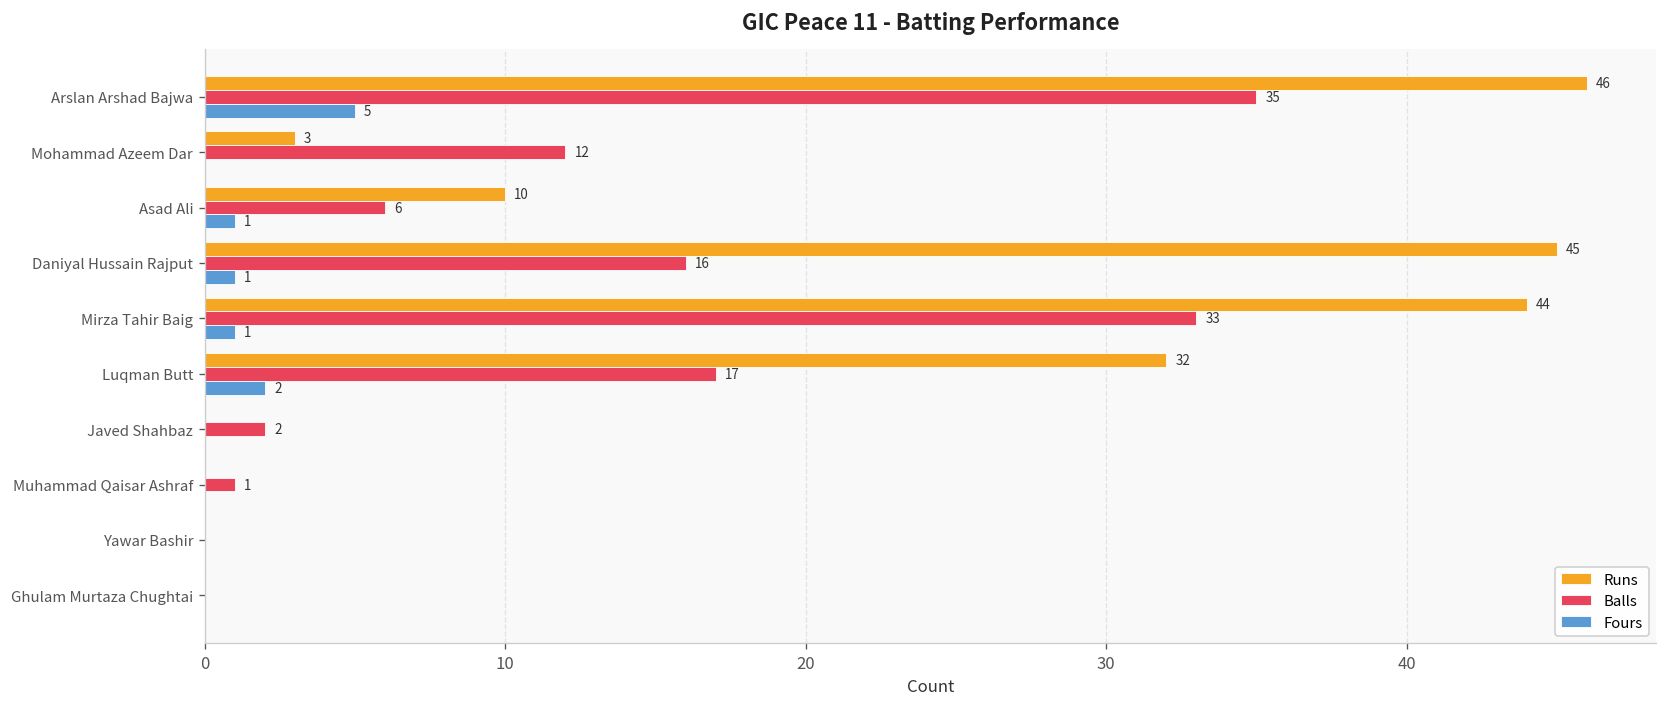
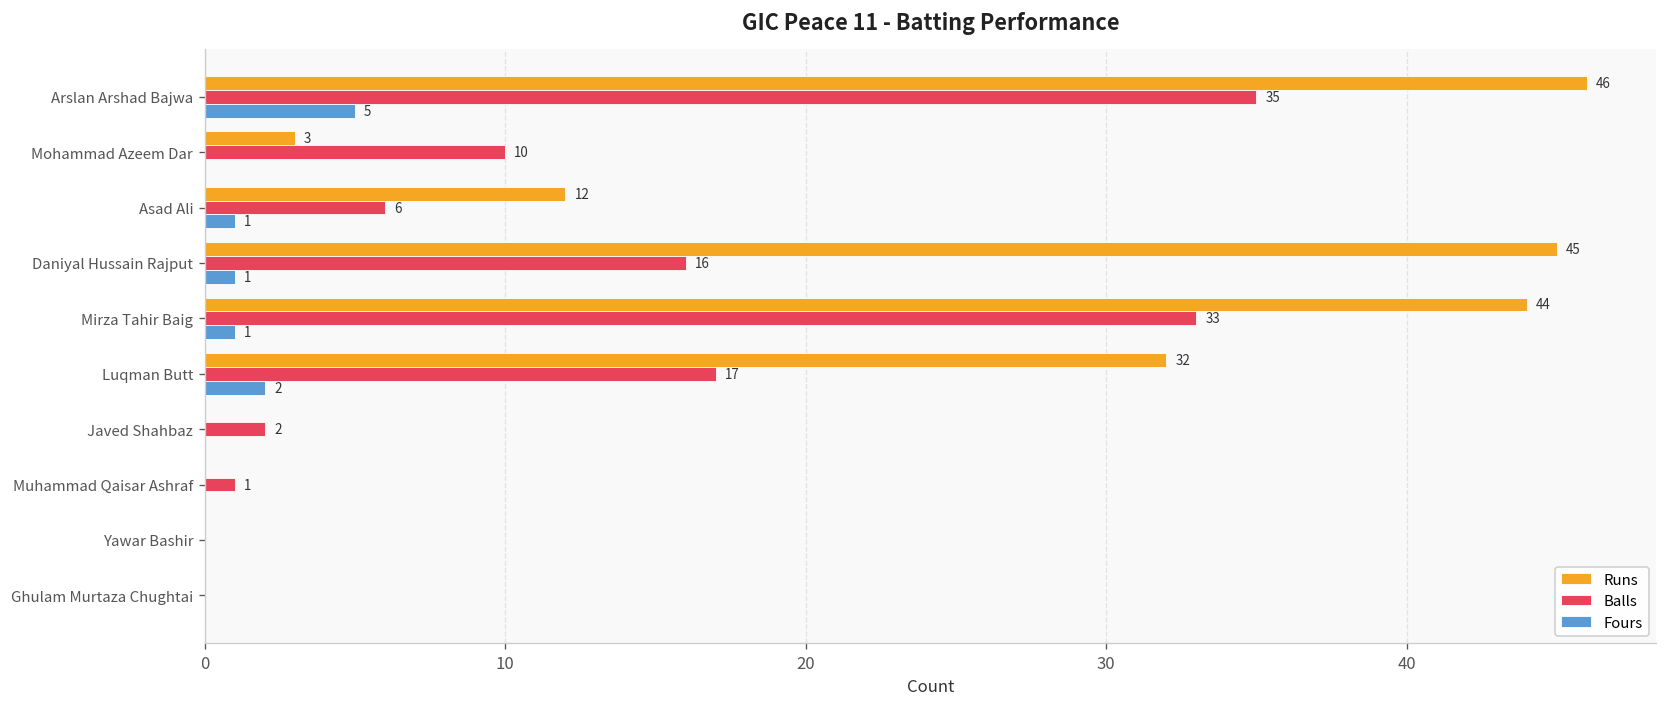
  {
    "Runs": {
      "Arslan Arshad Bajwa": 46,
      "Mohammad Azeem Dar": 3,
-     "Asad Ali": 10,
+     "Asad Ali": 12,
      "Daniyal Hussain Rajput": 45,
      "Mirza Tahir Baig": 44,
      "Luqman Butt": 32
    },
    "Balls": {
      "Arslan Arshad Bajwa": 35,
-     "Mohammad Azeem Dar": 12,
+     "Mohammad Azeem Dar": 10,
      "Asad Ali": 6,
      "Daniyal Hussain Rajput": 16,
      "Mirza Tahir Baig": 33,
      "Luqman Butt": 17,
      "Javed Shahbaz": 2,
      "Muhammad Qaisar Ashraf": 1
    },
    "Fours": {
      "Arslan Arshad Bajwa": 5,
      "Asad Ali": 1,
      "Daniyal Hussain Rajput": 1,
      "Mirza Tahir Baig": 1,
      "Luqman Butt": 2
    }
  }
